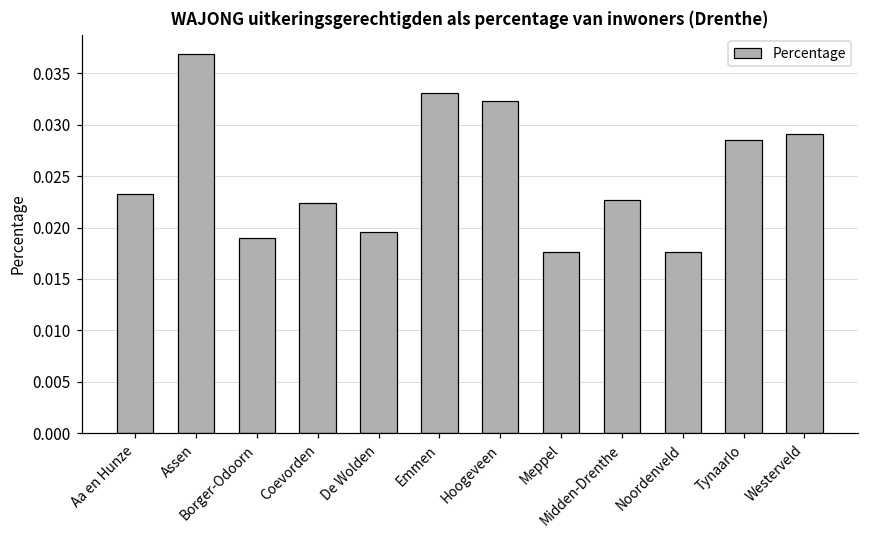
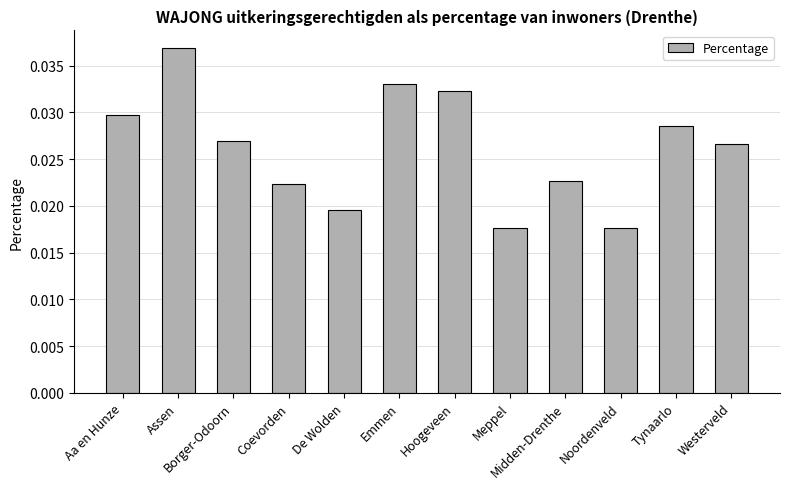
  {
-   "Aa en Hunze": 0.023,
+   "Aa en Hunze": 0.030,
    "Assen": 0.037,
-   "Borger-Odoorn": 0.019,
+   "Borger-Odoorn": 0.027,
    "Coevorden": 0.022,
    "De Wolden": 0.020,
    "Emmen": 0.033,
    "Hoogeveen": 0.032,
    "Meppel": 0.018,
    "Midden-Drenthe": 0.023,
    "Noordenveld": 0.018,
    "Tynaarlo": 0.029,
-   "Westerveld": 0.029
+   "Westerveld": 0.027
  }
